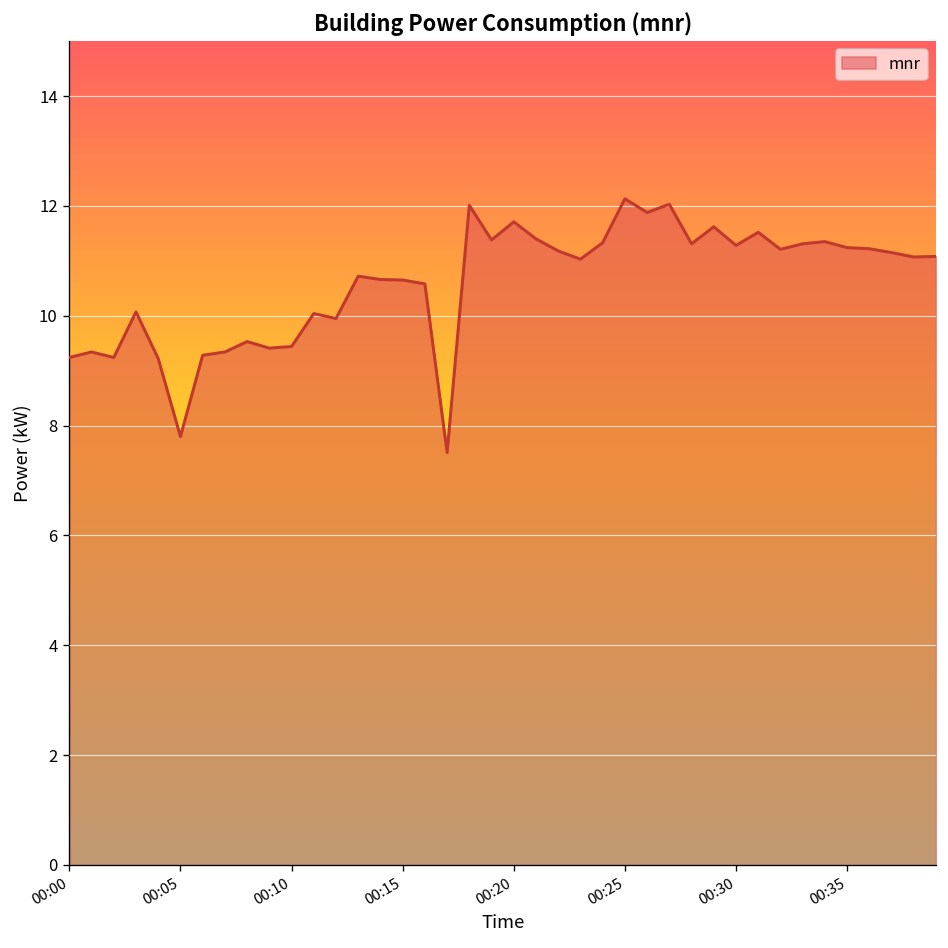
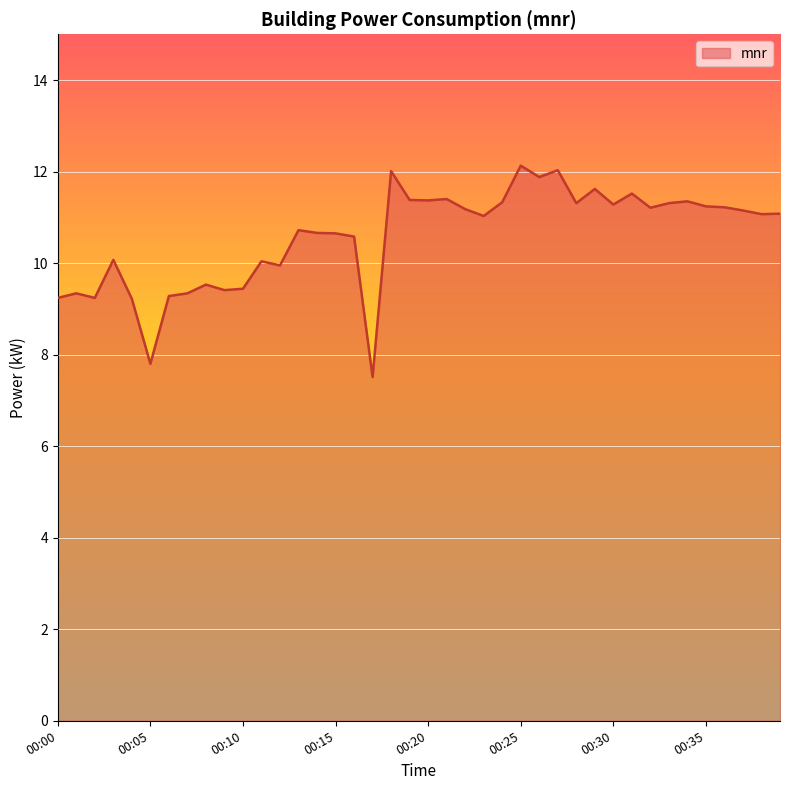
  {
    "00:00": 9.2,
    "00:05": 7.8,
    "00:10": 9.4,
    "00:15": 10.7,
-   "00:20": 11.7,
+   "00:20": 11.4,
    "00:25": 12.1,
    "00:30": 11.3,
    "00:35": 11.2
  }
